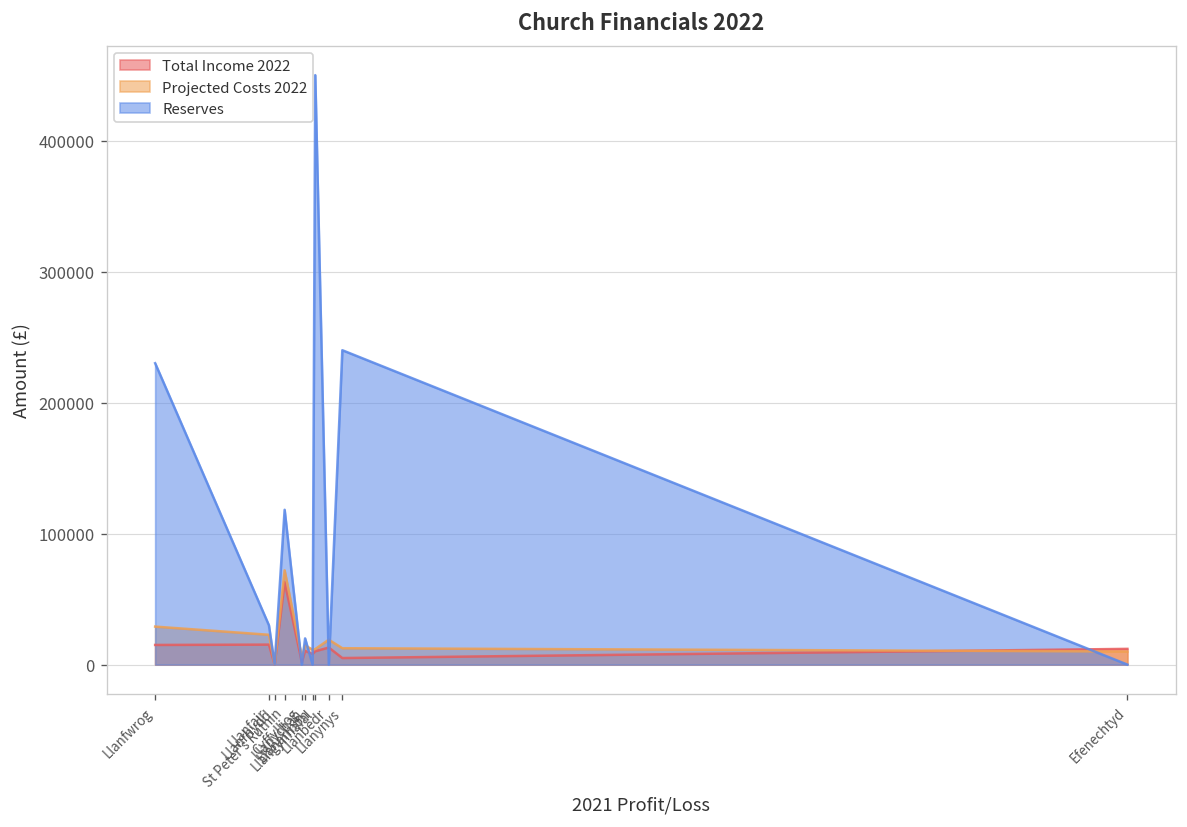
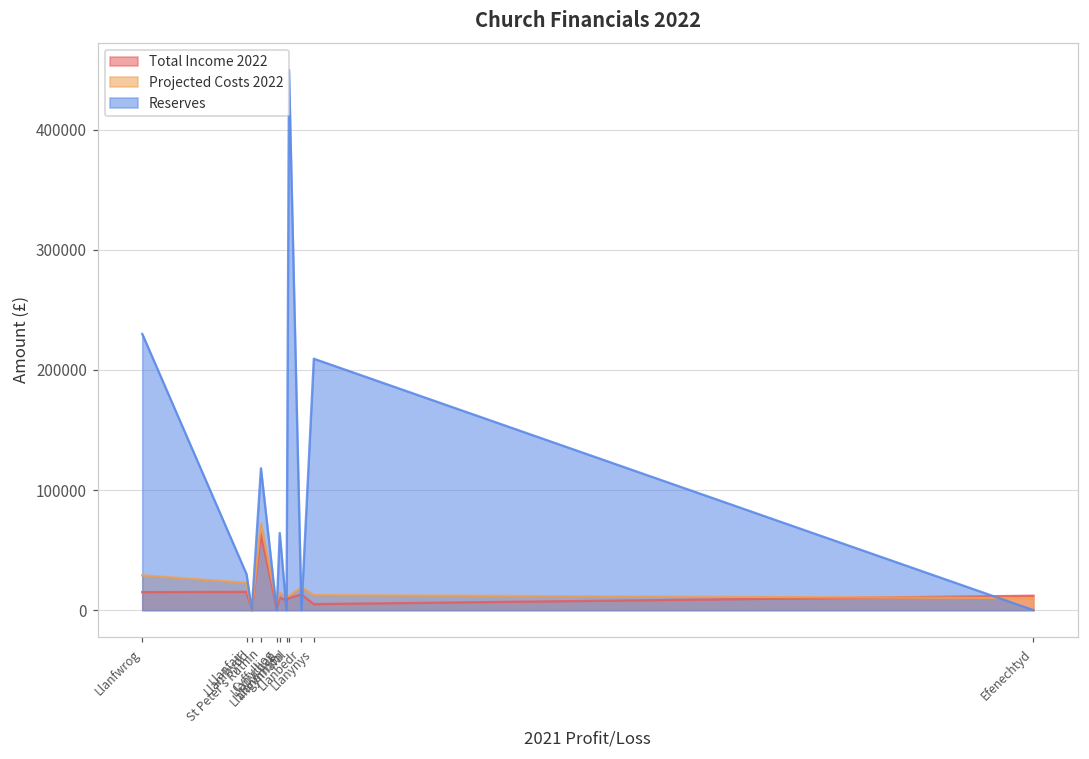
  {
    "Reserves": {
      "Llanfwrog": 230000,
      "Llanfair": 30000,
      "St Peter's Ruthin": 118000,
-     "Llanychan": 20000,
+     "Llanychan": 64000,
      "Llanarmon": 0,
      "Llangynhafal": 450000,
      "Llanbedr": 0,
-     "Llanynys": 240000,
+     "Llanynys": 209000,
      "Efenechtyd": 0
    }
  }
